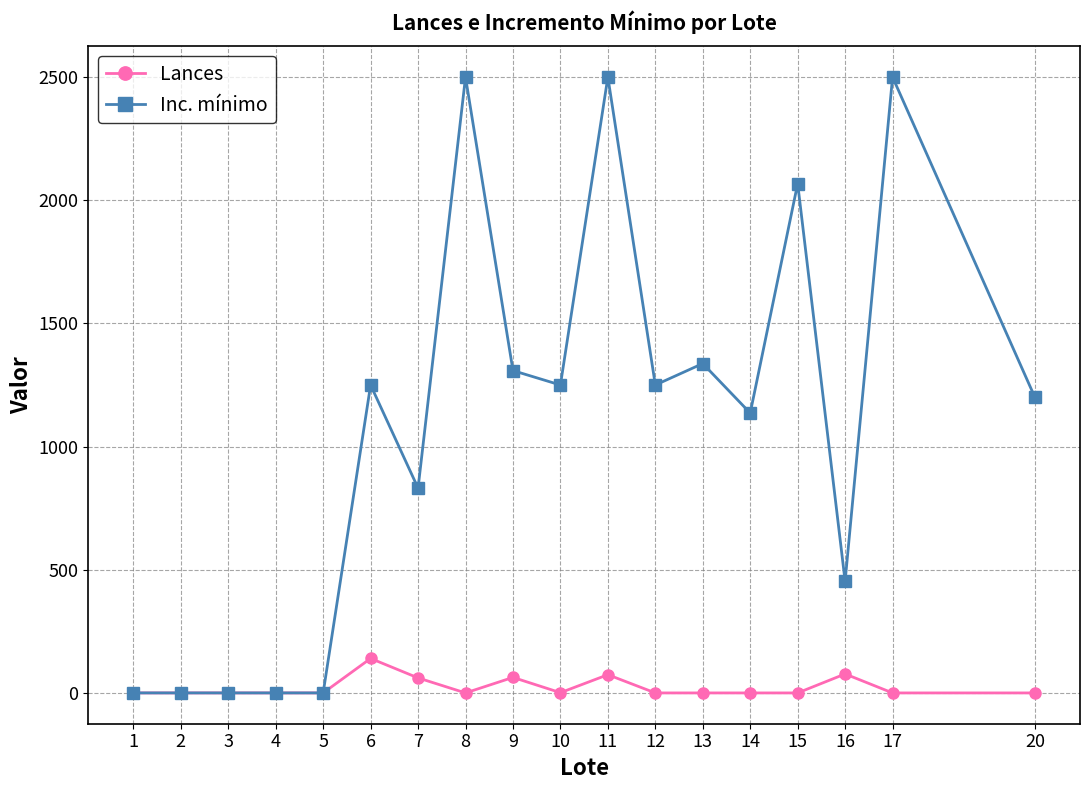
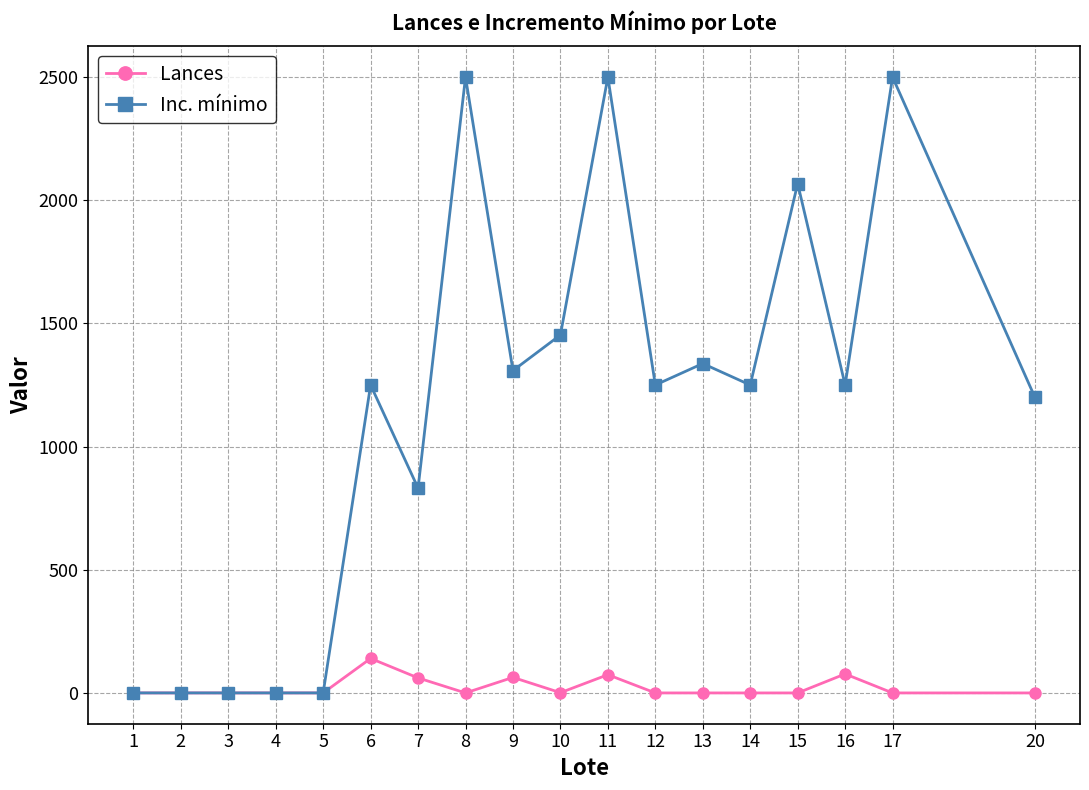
  {
    "Lances": {
      "6": 140,
      "7": 60,
      "8": 0,
      "9": 60,
      "10": 0,
      "11": 70,
      "12": 0,
      "13": 0,
      "14": 0,
      "15": 0,
      "16": 80,
      "17": 0,
      "20": 0
    },
    "Inc. mínimo": {
      "6": 1250,
      "7": 830,
      "8": 2500,
      "9": 1310,
-     "10": 1250,
+     "10": 1450,
      "11": 2500,
      "12": 1250,
      "13": 1340,
-     "14": 1140,
+     "14": 1250,
      "15": 2070,
-     "16": 450,
+     "16": 1250,
      "17": 2500,
      "20": 1200
    }
  }
